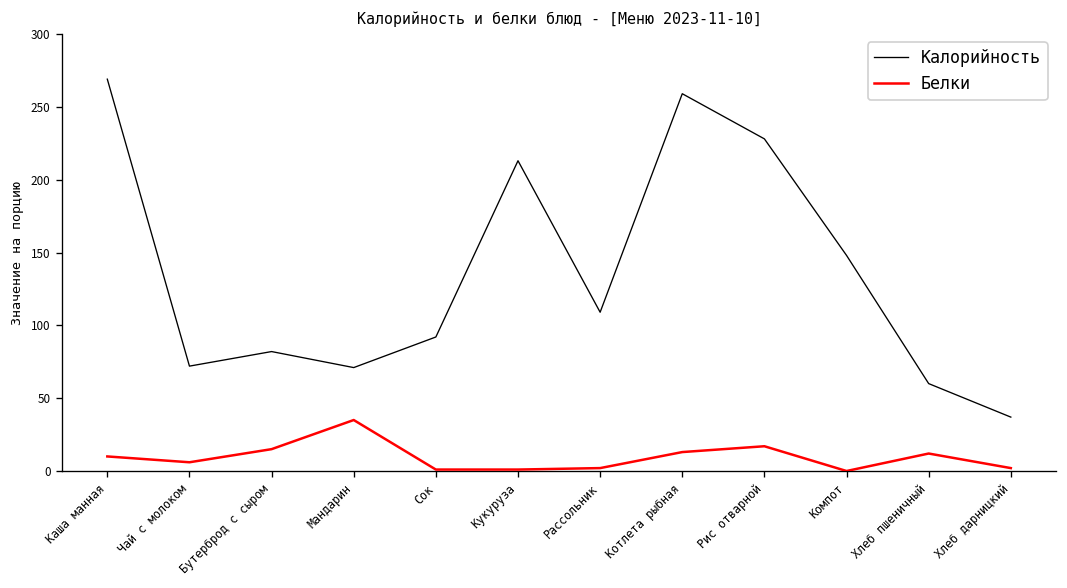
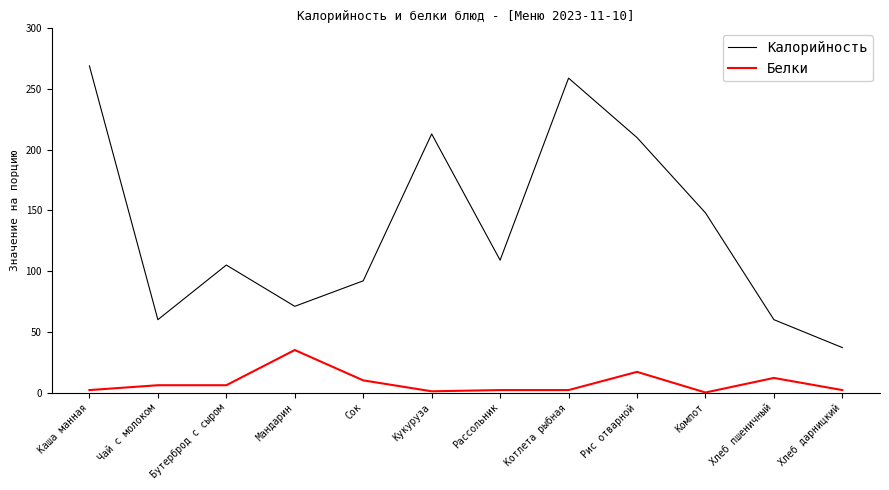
  {
    "Калорийность": {
      "Каша манная": 269,
-     "Чай с молоком": 72,
-     "Бутерброд с сыром": 82,
+     "Чай с молоком": 60,
+     "Бутерброд с сыром": 105,
      "Мандарин": 71,
      "Сок": 92,
      "Кукуруза": 213,
      "Рассольник": 109,
      "Котлета рыбная": 259,
-     "Рис отварной": 228,
+     "Рис отварной": 210,
      "Компот": 148,
      "Хлеб пшеничный": 60,
      "Хлеб дарницкий": 37
    },
    "Белки": {
-     "Каша манная": 10,
+     "Каша манная": 2,
      "Чай с молоком": 6,
-     "Бутерброд с сыром": 15,
+     "Бутерброд с сыром": 6,
      "Мандарин": 35,
-     "Сок": 1,
+     "Сок": 10,
      "Кукуруза": 1,
      "Рассольник": 2,
-     "Котлета рыбная": 13,
+     "Котлета рыбная": 2,
      "Рис отварной": 17,
      "Компот": 0,
      "Хлеб пшеничный": 12,
      "Хлеб дарницкий": 2
    }
  }
